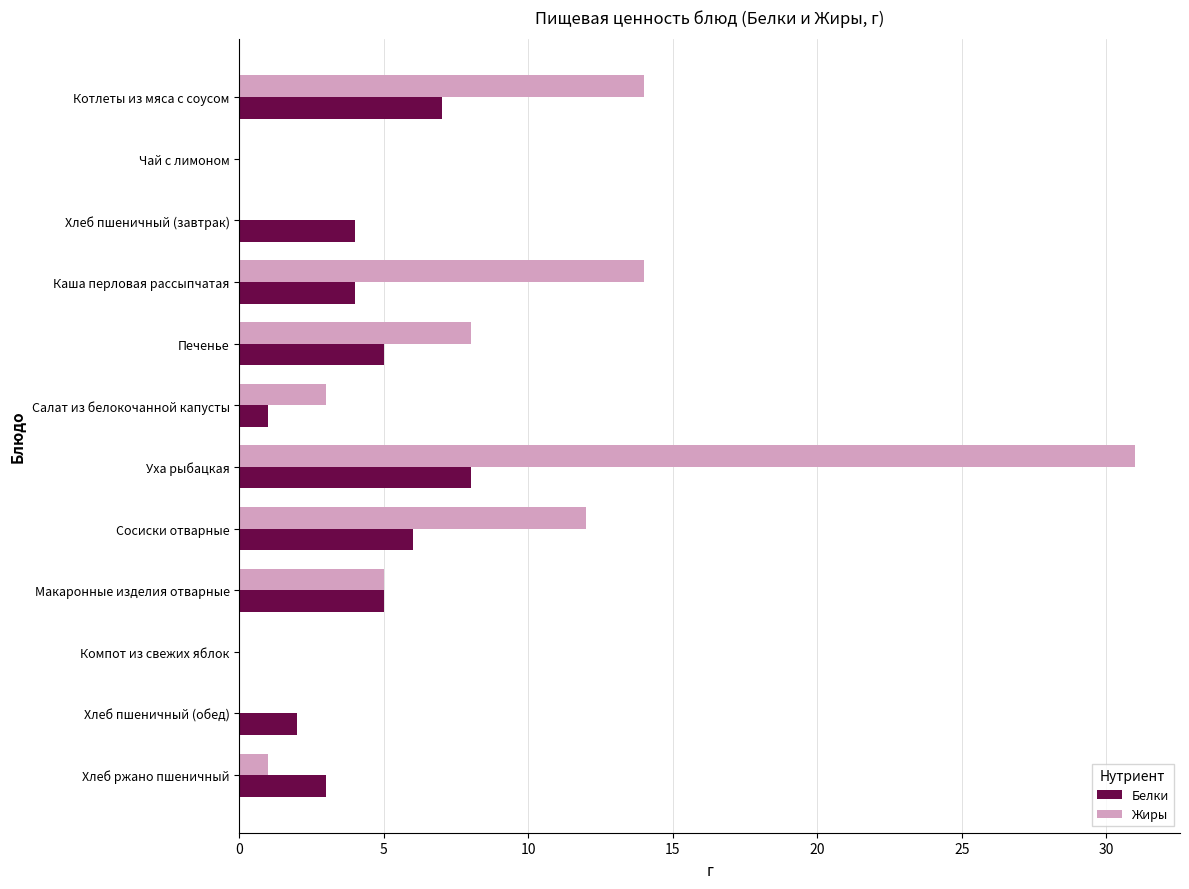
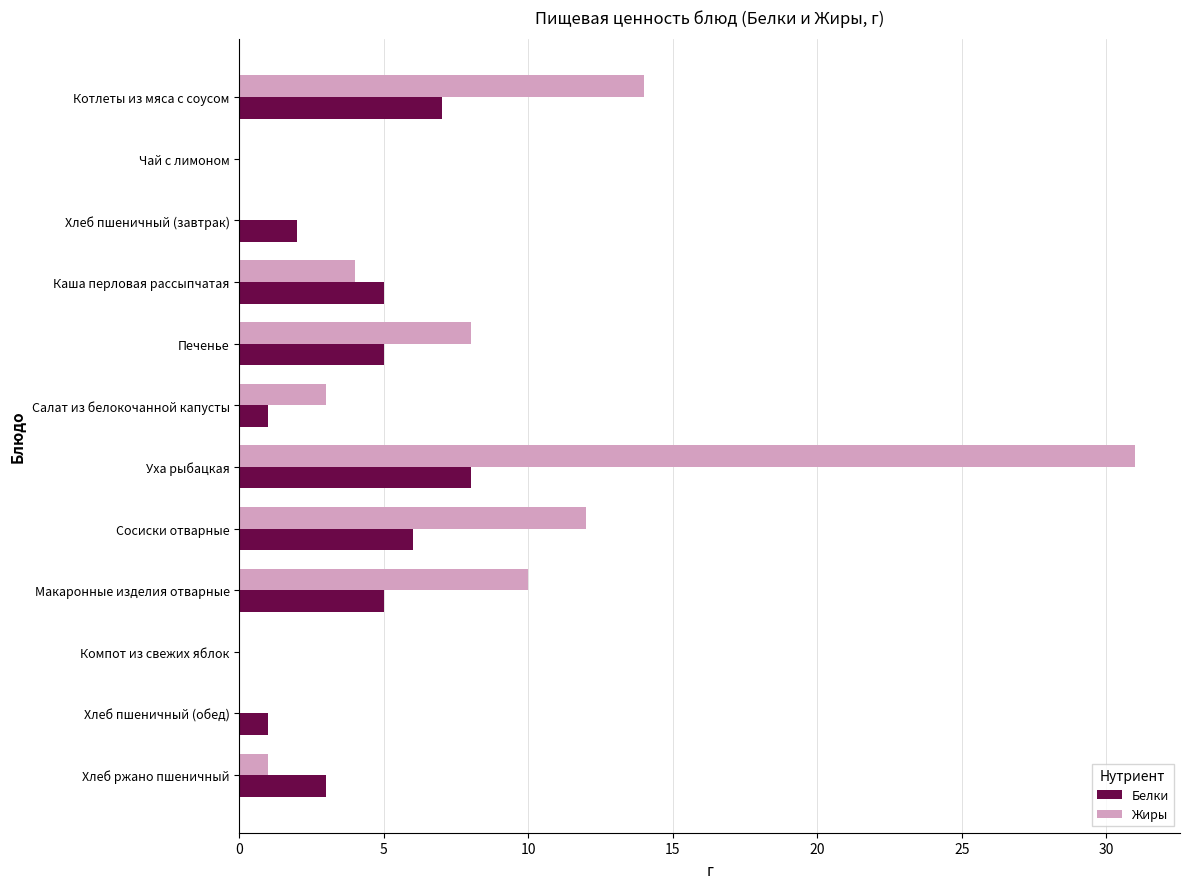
  {
    "Белки": {
      "Котлеты из мяса с соусом": 7,
      "Чай с лимоном": 0,
-     "Хлеб пшеничный (завтрак)": 4,
-     "Каша перловая рассыпчатая": 4,
+     "Хлеб пшеничный (завтрак)": 2,
+     "Каша перловая рассыпчатая": 5,
      "Печенье": 5,
      "Салат из белокочанной капусты": 1,
      "Уха рыбацкая": 8,
      "Сосиски отварные": 6,
      "Макаронные изделия отварные": 5,
      "Компот из свежих яблок": 0,
-     "Хлеб пшеничный (обед)": 2,
+     "Хлеб пшеничный (обед)": 1,
      "Хлеб ржано пшеничный": 3
    },
    "Жиры": {
      "Котлеты из мяса с соусом": 14,
      "Чай с лимоном": 0,
      "Хлеб пшеничный (завтрак)": 0,
-     "Каша перловая рассыпчатая": 14,
+     "Каша перловая рассыпчатая": 4,
      "Печенье": 8,
      "Салат из белокочанной капусты": 3,
      "Уха рыбацкая": 31,
      "Сосиски отварные": 12,
-     "Макаронные изделия отварные": 5,
+     "Макаронные изделия отварные": 10,
      "Компот из свежих яблок": 0,
      "Хлеб пшеничный (обед)": 0,
      "Хлеб ржано пшеничный": 1
    }
  }
